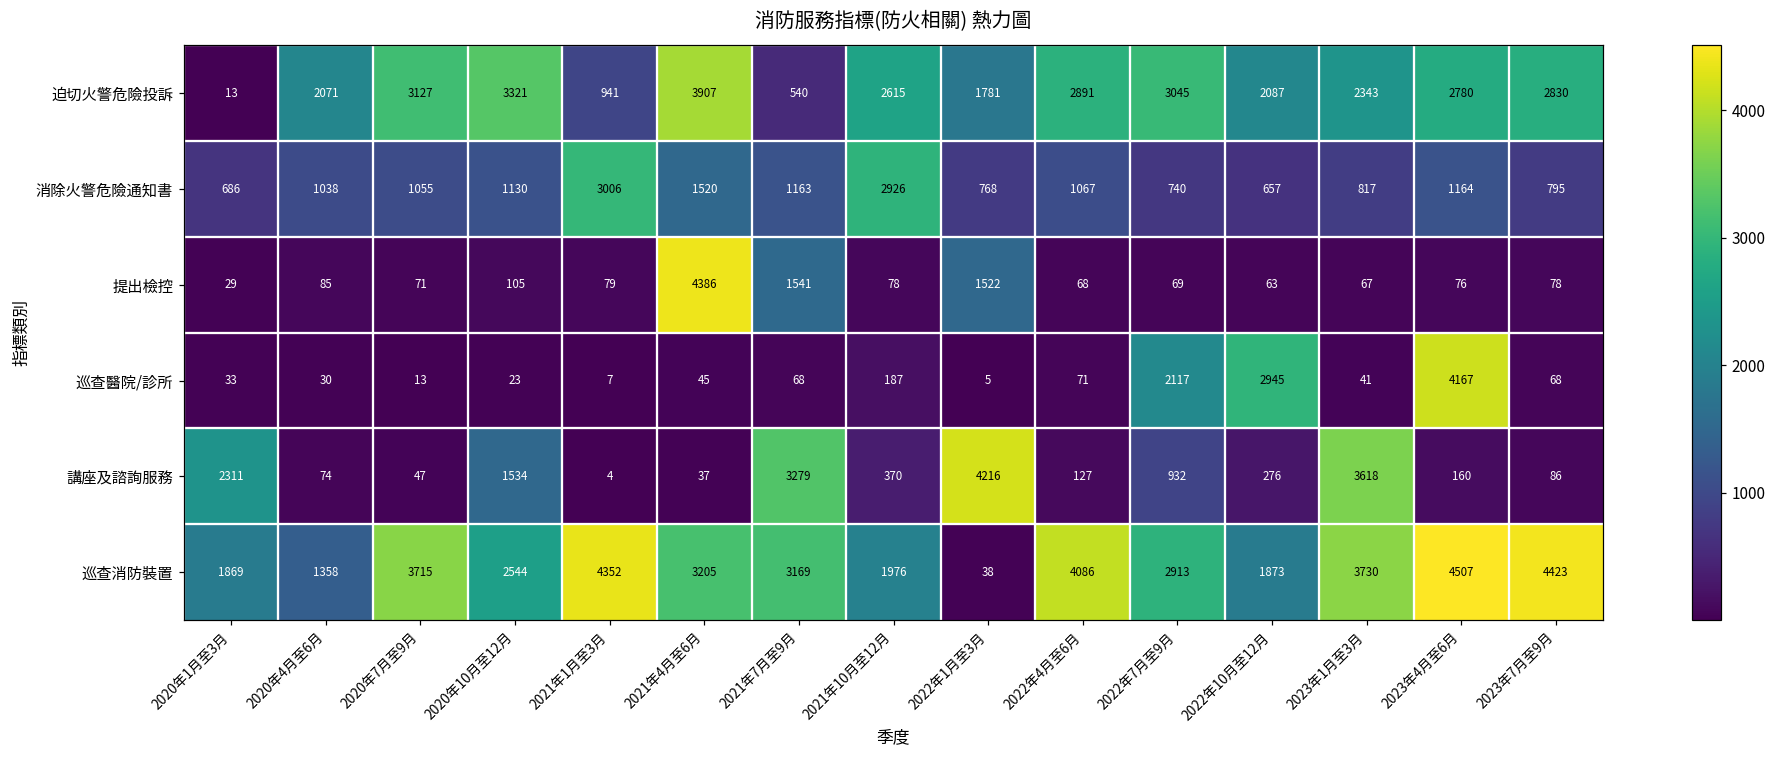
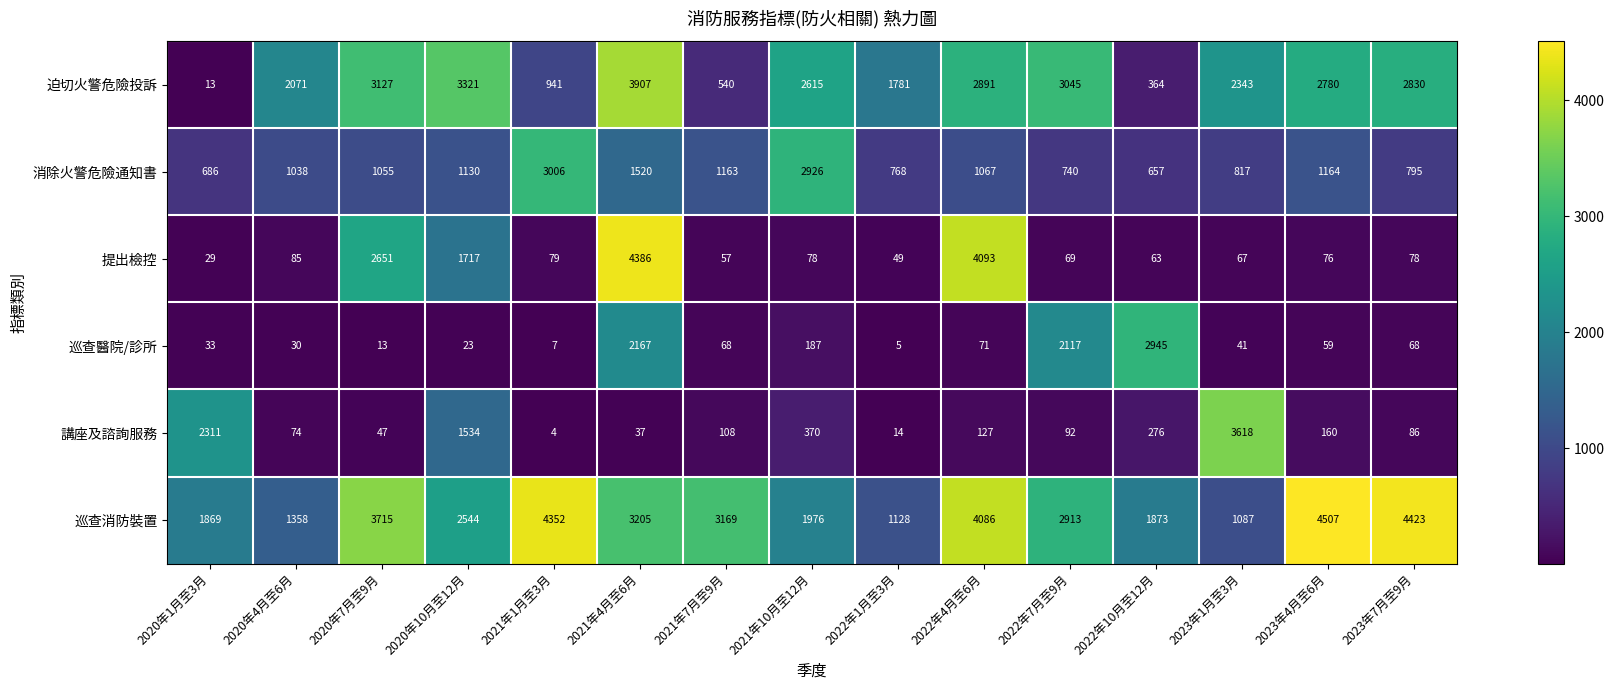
  {
    "迫切火警危險投訴": {
      "2020年1月至3月": 13,
      "2020年4月至6月": 2071,
      "2020年7月至9月": 3127,
      "2020年10月至12月": 3321,
      "2021年1月至3月": 941,
      "2021年4月至6月": 3907,
      "2021年7月至9月": 540,
      "2021年10月至12月": 2615,
      "2022年1月至3月": 1781,
      "2022年4月至6月": 2891,
      "2022年7月至9月": 3045,
-     "2022年10月至12月": 2087,
+     "2022年10月至12月": 364,
      "2023年1月至3月": 2343,
      "2023年4月至6月": 2780,
      "2023年7月至9月": 2830
    },
    "消除火警危險通知書": {
      "2020年1月至3月": 686,
      "2020年4月至6月": 1038,
      "2020年7月至9月": 1055,
      "2020年10月至12月": 1130,
      "2021年1月至3月": 3006,
      "2021年4月至6月": 1520,
      "2021年7月至9月": 1163,
      "2021年10月至12月": 2926,
      "2022年1月至3月": 768,
      "2022年4月至6月": 1067,
      "2022年7月至9月": 740,
      "2022年10月至12月": 657,
      "2023年1月至3月": 817,
      "2023年4月至6月": 1164,
      "2023年7月至9月": 795
    },
    "提出檢控": {
      "2020年1月至3月": 29,
      "2020年4月至6月": 85,
-     "2020年7月至9月": 71,
-     "2020年10月至12月": 105,
+     "2020年7月至9月": 2651,
+     "2020年10月至12月": 1717,
      "2021年1月至3月": 79,
      "2021年4月至6月": 4386,
-     "2021年7月至9月": 1541,
+     "2021年7月至9月": 57,
      "2021年10月至12月": 78,
-     "2022年1月至3月": 1522,
-     "2022年4月至6月": 68,
+     "2022年1月至3月": 49,
+     "2022年4月至6月": 4093,
      "2022年7月至9月": 69,
      "2022年10月至12月": 63,
      "2023年1月至3月": 67,
      "2023年4月至6月": 76,
      "2023年7月至9月": 78
    },
    "巡查醫院/診所": {
      "2020年1月至3月": 33,
      "2020年4月至6月": 30,
      "2020年7月至9月": 13,
      "2020年10月至12月": 23,
      "2021年1月至3月": 7,
-     "2021年4月至6月": 45,
+     "2021年4月至6月": 2167,
      "2021年7月至9月": 68,
      "2021年10月至12月": 187,
      "2022年1月至3月": 5,
      "2022年4月至6月": 71,
      "2022年7月至9月": 2117,
      "2022年10月至12月": 2945,
      "2023年1月至3月": 41,
-     "2023年4月至6月": 4167,
+     "2023年4月至6月": 59,
      "2023年7月至9月": 68
    },
    "講座及諮詢服務": {
      "2020年1月至3月": 2311,
      "2020年4月至6月": 74,
      "2020年7月至9月": 47,
      "2020年10月至12月": 1534,
      "2021年1月至3月": 4,
      "2021年4月至6月": 37,
-     "2021年7月至9月": 3279,
+     "2021年7月至9月": 108,
      "2021年10月至12月": 370,
-     "2022年1月至3月": 4216,
+     "2022年1月至3月": 14,
      "2022年4月至6月": 127,
-     "2022年7月至9月": 932,
+     "2022年7月至9月": 92,
      "2022年10月至12月": 276,
      "2023年1月至3月": 3618,
      "2023年4月至6月": 160,
      "2023年7月至9月": 86
    },
    "巡查消防裝置": {
      "2020年1月至3月": 1869,
      "2020年4月至6月": 1358,
      "2020年7月至9月": 3715,
      "2020年10月至12月": 2544,
      "2021年1月至3月": 4352,
      "2021年4月至6月": 3205,
      "2021年7月至9月": 3169,
      "2021年10月至12月": 1976,
-     "2022年1月至3月": 38,
+     "2022年1月至3月": 1128,
      "2022年4月至6月": 4086,
      "2022年7月至9月": 2913,
      "2022年10月至12月": 1873,
-     "2023年1月至3月": 3730,
+     "2023年1月至3月": 1087,
      "2023年4月至6月": 4507,
      "2023年7月至9月": 4423
    }
  }
